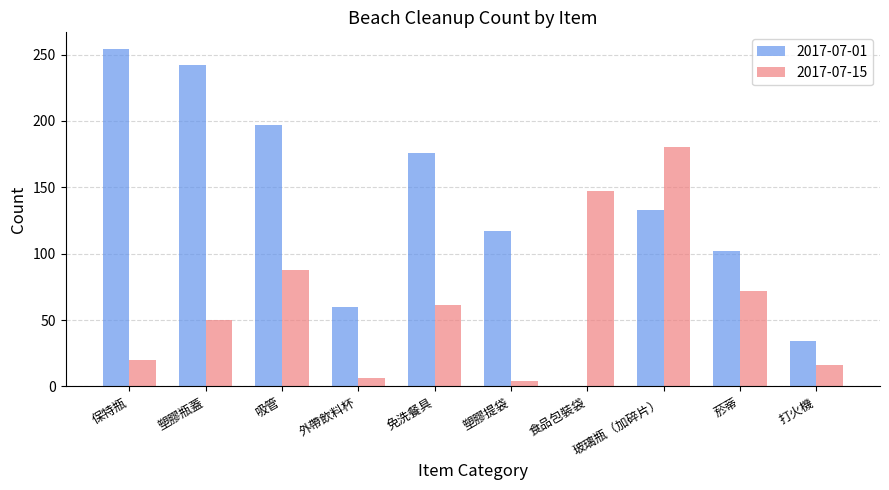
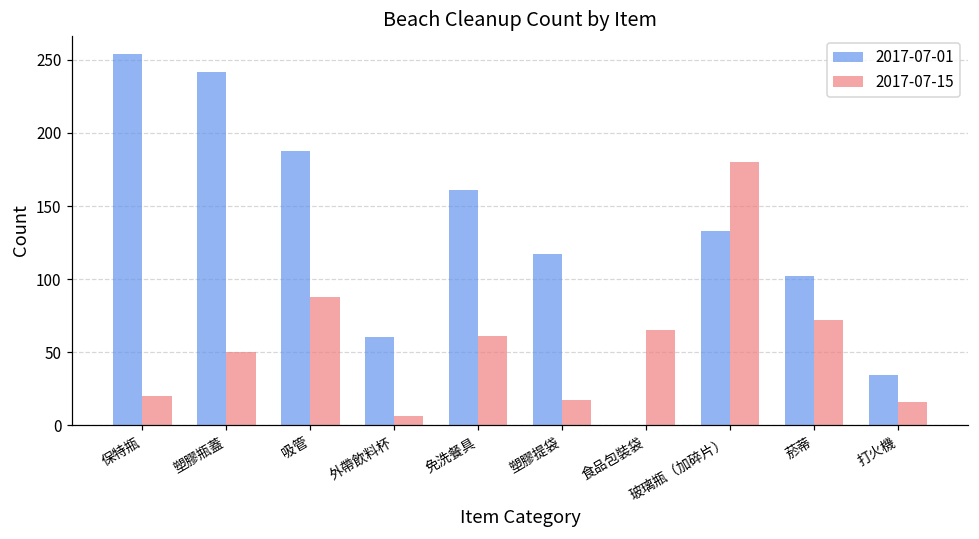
  {
    "2017-07-01": {
      "保特瓶": 254,
      "塑膠瓶蓋": 242,
-     "吸管": 197,
+     "吸管": 188,
      "外帶飲料杯": 60,
-     "免洗餐具": 176,
+     "免洗餐具": 161,
      "塑膠提袋": 117,
      "食品包裝袋": 0,
      "玻璃瓶（加碎片）": 133,
      "菸蒂": 102,
      "打火機": 34
    },
    "2017-07-15": {
      "保特瓶": 20,
      "塑膠瓶蓋": 50,
      "吸管": 88,
      "外帶飲料杯": 6,
      "免洗餐具": 61,
-     "塑膠提袋": 4,
-     "食品包裝袋": 147,
+     "塑膠提袋": 17,
+     "食品包裝袋": 65,
      "玻璃瓶（加碎片）": 180,
      "菸蒂": 72,
      "打火機": 16
    }
  }
